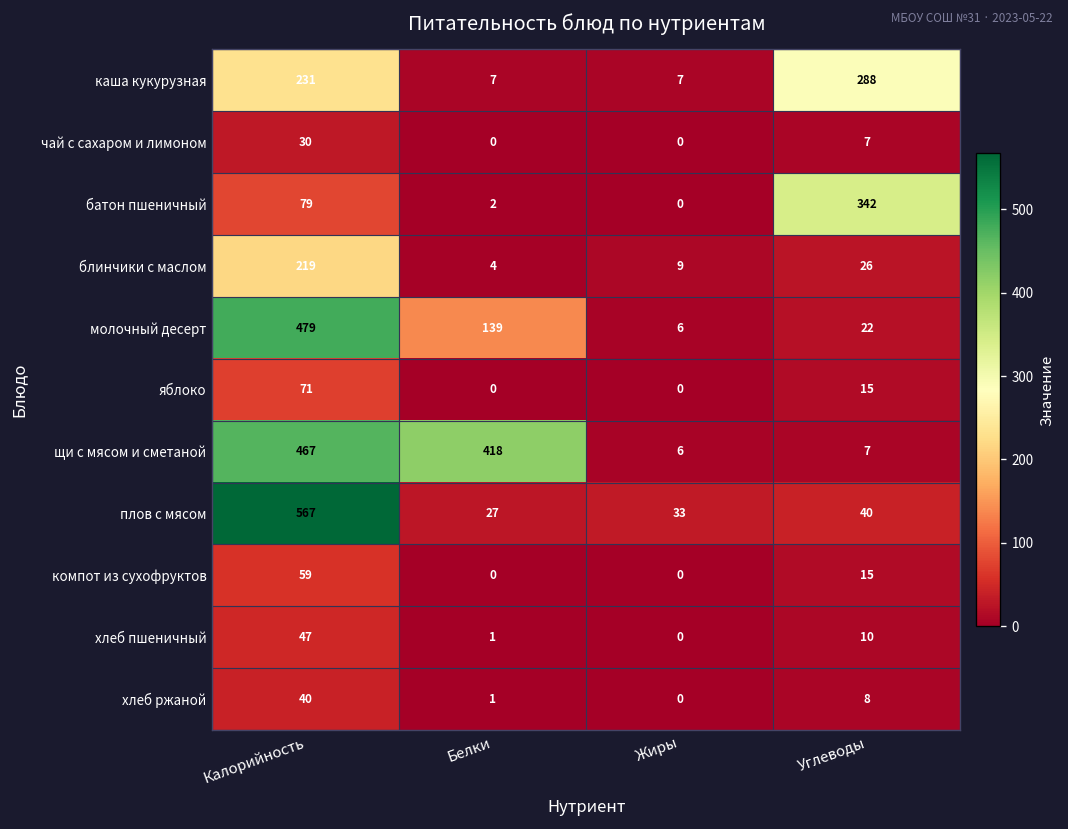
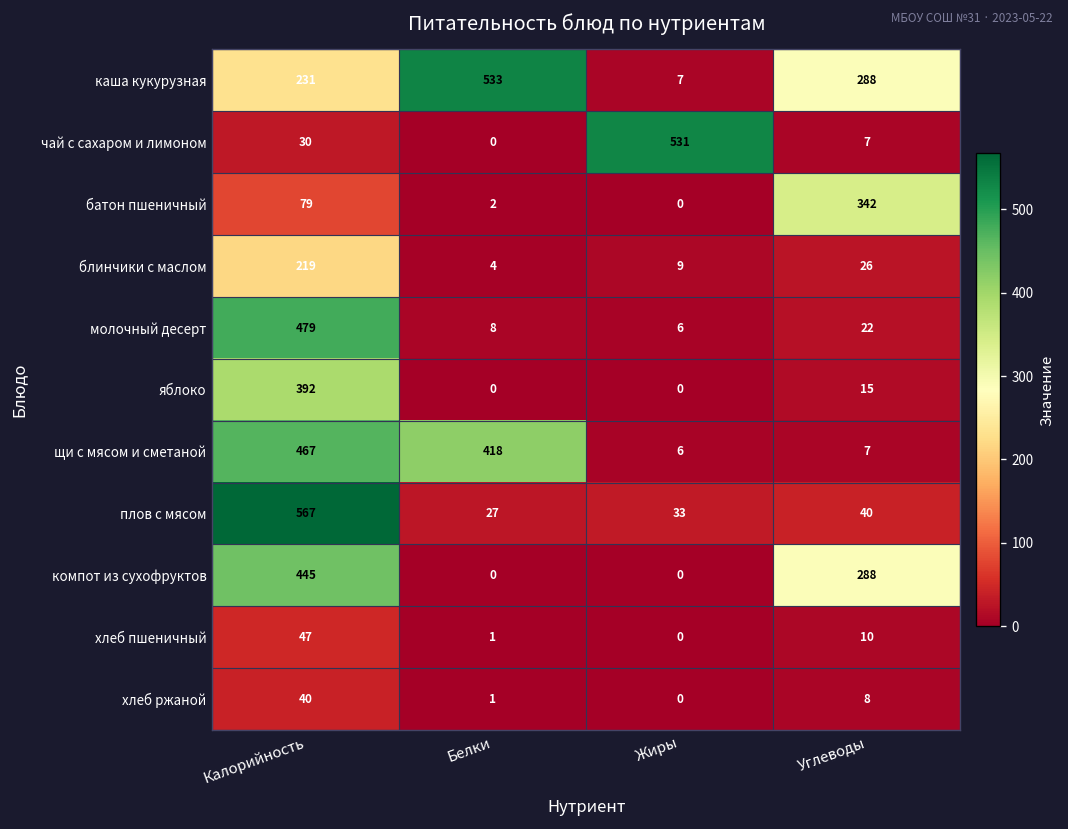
  {
    "каша кукурузная": {
      "Калорийность": 231,
-     "Белки": 7,
+     "Белки": 533,
      "Жиры": 7,
      "Углеводы": 288
    },
    "чай с сахаром и лимоном": {
      "Калорийность": 30,
      "Белки": 0,
-     "Жиры": 0,
+     "Жиры": 531,
      "Углеводы": 7
    },
    "батон пшеничный": {
      "Калорийность": 79,
      "Белки": 2,
      "Жиры": 0,
      "Углеводы": 342
    },
    "блинчики с маслом": {
      "Калорийность": 219,
      "Белки": 4,
      "Жиры": 9,
      "Углеводы": 26
    },
    "молочный десерт": {
      "Калорийность": 479,
-     "Белки": 139,
+     "Белки": 8,
      "Жиры": 6,
      "Углеводы": 22
    },
    "яблоко": {
-     "Калорийность": 71,
+     "Калорийность": 392,
      "Белки": 0,
      "Жиры": 0,
      "Углеводы": 15
    },
    "щи с мясом и сметаной": {
      "Калорийность": 467,
      "Белки": 418,
      "Жиры": 6,
      "Углеводы": 7
    },
    "плов с мясом": {
      "Калорийность": 567,
      "Белки": 27,
      "Жиры": 33,
      "Углеводы": 40
    },
    "компот из сухофруктов": {
-     "Калорийность": 59,
+     "Калорийность": 445,
      "Белки": 0,
      "Жиры": 0,
-     "Углеводы": 15
+     "Углеводы": 288
    },
    "хлеб пшеничный": {
      "Калорийность": 47,
      "Белки": 1,
      "Жиры": 0,
      "Углеводы": 10
    },
    "хлеб ржаной": {
      "Калорийность": 40,
      "Белки": 1,
      "Жиры": 0,
      "Углеводы": 8
    }
  }
